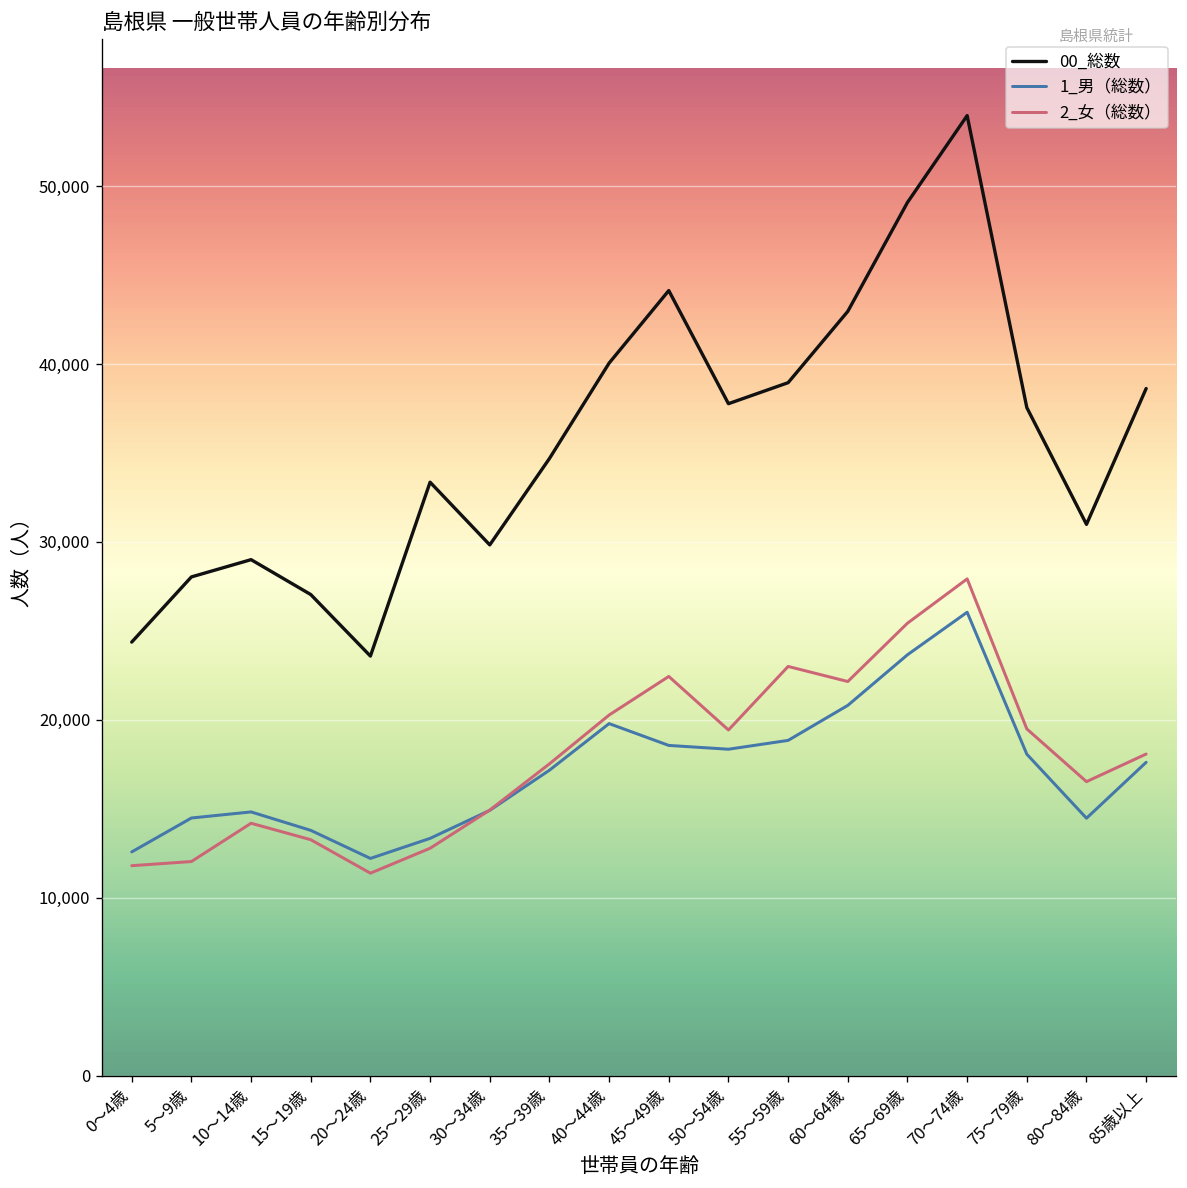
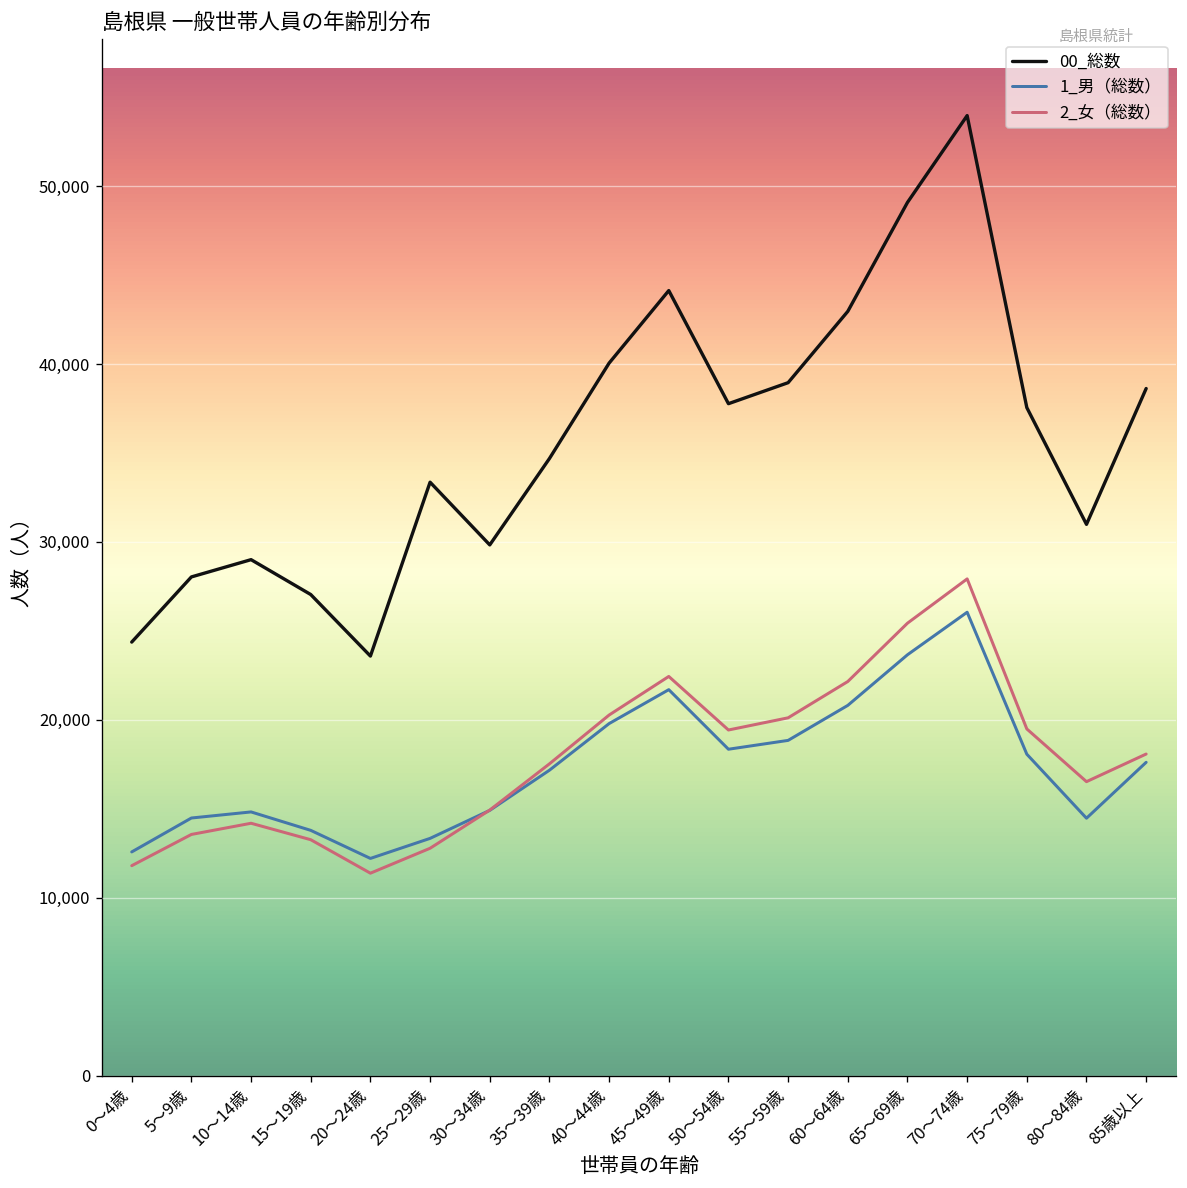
  {
    "00_総数": {
      "0～4歳": "24,400",
      "5～9歳": "28,000",
      "10～14歳": "29,000",
      "15～19歳": "27,000",
      "20～24歳": "23,600",
      "25～29歳": "33,400",
      "30～34歳": "29,800",
      "35～39歳": "34,700",
      "40～44歳": "40,100",
      "45～49歳": "44,100",
      "50～54歳": "37,800",
      "55～59歳": "39,000",
      "60～64歳": "43,000",
      "65～69歳": "49,100",
      "70～74歳": "54,000",
      "75～79歳": "37,600",
      "80～84歳": "31,000",
      "85歳以上": "38,600"
    },
    "1_男（総数）": {
      "0～4歳": "12,600",
      "5～9歳": "14,500",
      "10～14歳": "14,800",
      "15～19歳": "13,800",
      "20～24歳": "12,200",
      "25～29歳": "13,300",
      "35～39歳": "17,200",
      "40～44歳": "19,800",
-     "45～49歳": "18,600",
+     "45～49歳": "21,700",
      "50～54歳": "18,300",
      "55～59歳": "18,800",
      "60～64歳": "20,800",
      "65～69歳": "23,700",
      "70～74歳": "26,000",
      "75～79歳": "18,100",
      "80～84歳": "14,500",
      "85歳以上": "17,600"
    },
    "2_女（総数）": {
      "0～4歳": "11,800",
-     "5～9歳": "12,000",
+     "5～9歳": "13,600",
      "10～14歳": "14,200",
      "15～19歳": "13,300",
      "20～24歳": "11,400",
      "25～29歳": "12,800",
      "35～39歳": "17,500",
      "40～44歳": "20,300",
      "45～49歳": "22,400",
      "50～54歳": "19,400",
-     "55～59歳": "23,000",
+     "55～59歳": "20,100",
      "60～64歳": "22,200",
      "65～69歳": "25,400",
      "70～74歳": "27,900",
      "75～79歳": "19,500",
      "80～84歳": "16,500",
      "85歳以上": "18,100"
    }
  }
